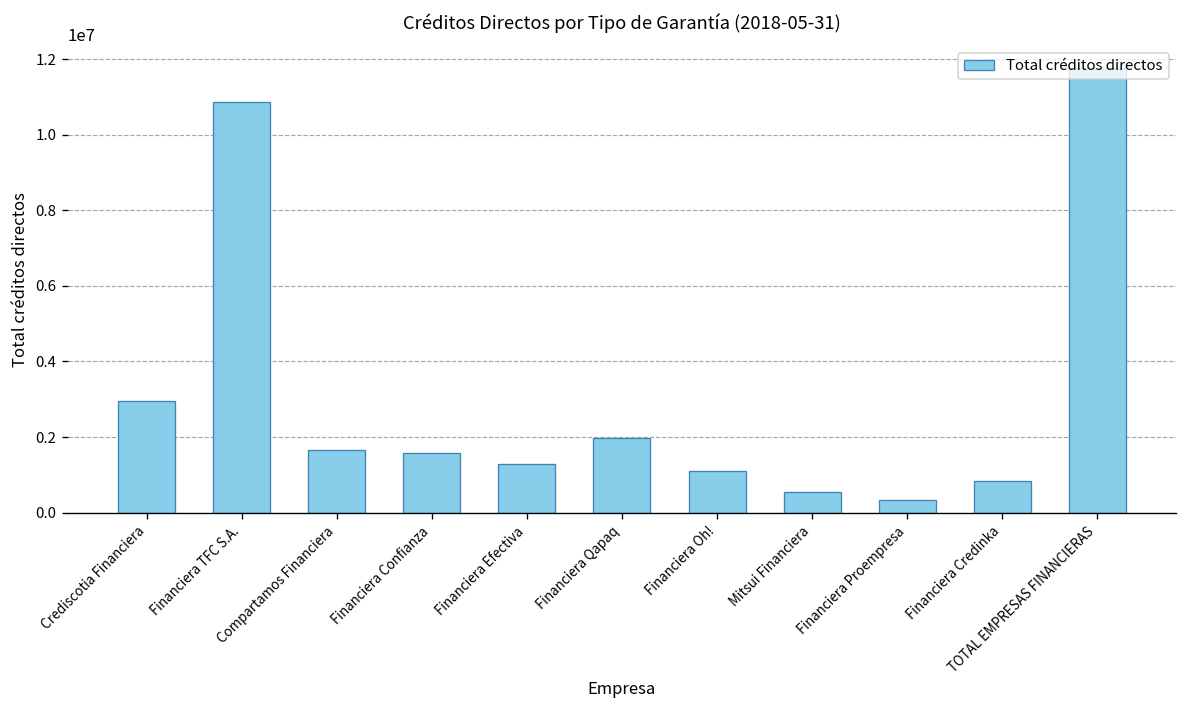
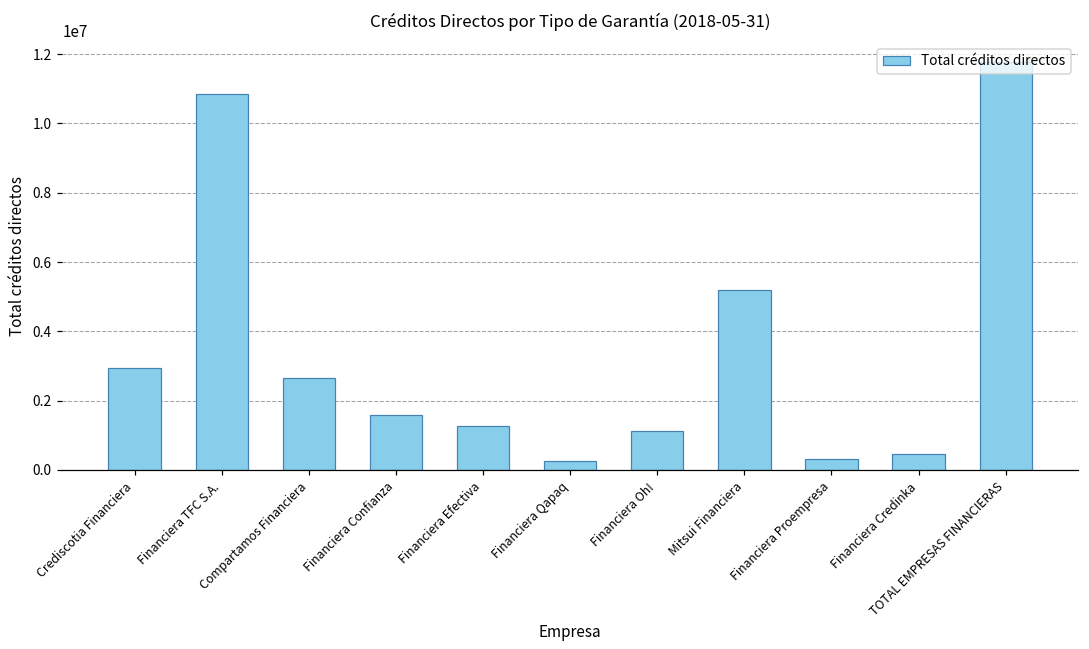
  {
    "Crediscotia Financiera": 3000000,
    "Financiera TFC S.A.": 10900000,
-   "Compartamos Financiera": 1700000,
+   "Compartamos Financiera": 2600000,
    "Financiera Confianza": 1600000,
    "Financiera Efectiva": 1300000,
-   "Financiera Qapaq": 2000000,
+   "Financiera Qapaq": 300000,
    "Financiera Oh!": 1100000,
-   "Mitsui Financiera": 500000,
+   "Mitsui Financiera": 5200000,
    "Financiera Proempresa": 300000,
-   "Financiera Credinka": 800000
+   "Financiera Credinka": 400000
  }
